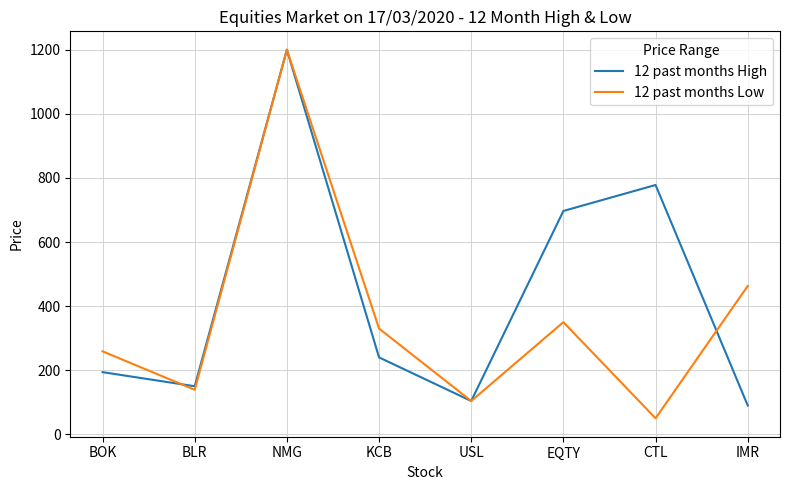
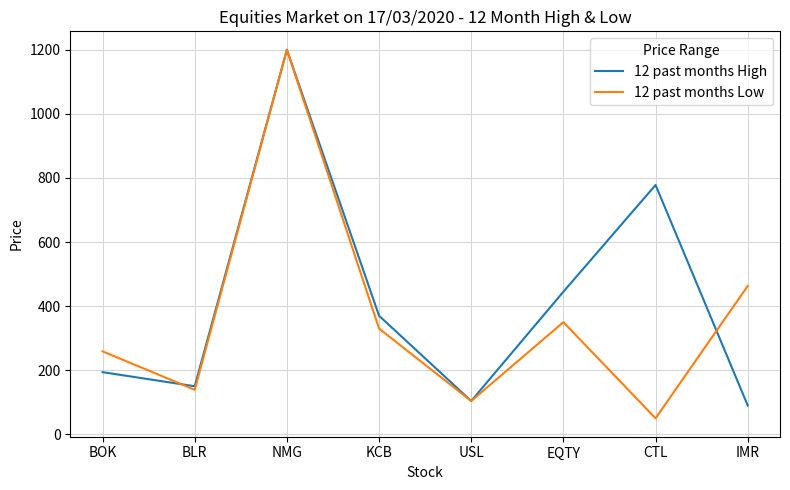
  {
    "12 past months High": {
      "BOK": 190,
      "BLR": 150,
-     "KCB": 240,
-     "EQTY": 700,
+     "KCB": 370,
+     "EQTY": 450,
      "CTL": 780,
      "IMR": 90
    },
    "12 past months Low": {
      "BOK": 260,
      "BLR": 140,
      "KCB": 330,
      "EQTY": 350,
      "CTL": 50,
      "IMR": 460
    }
  }
